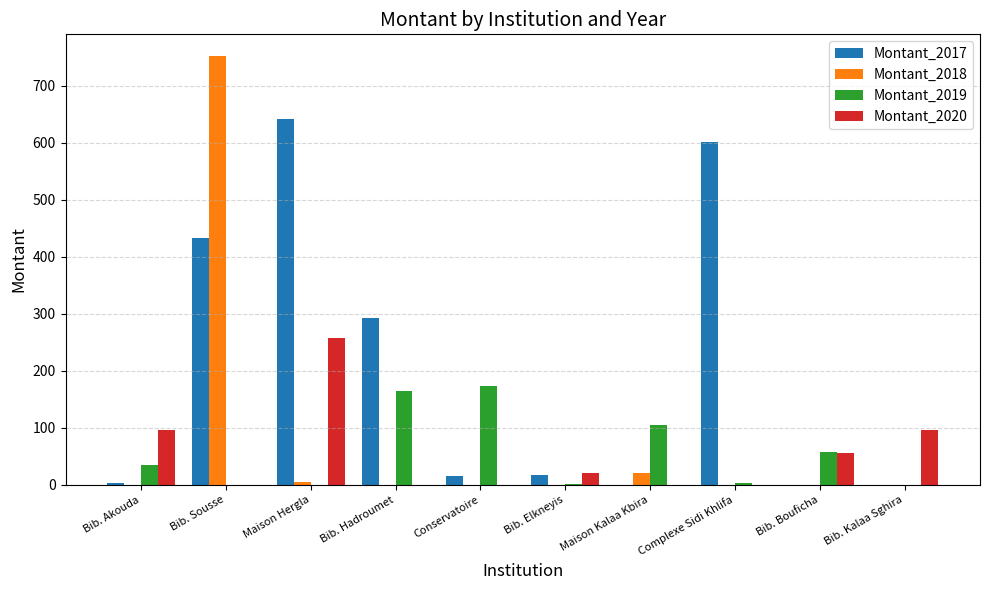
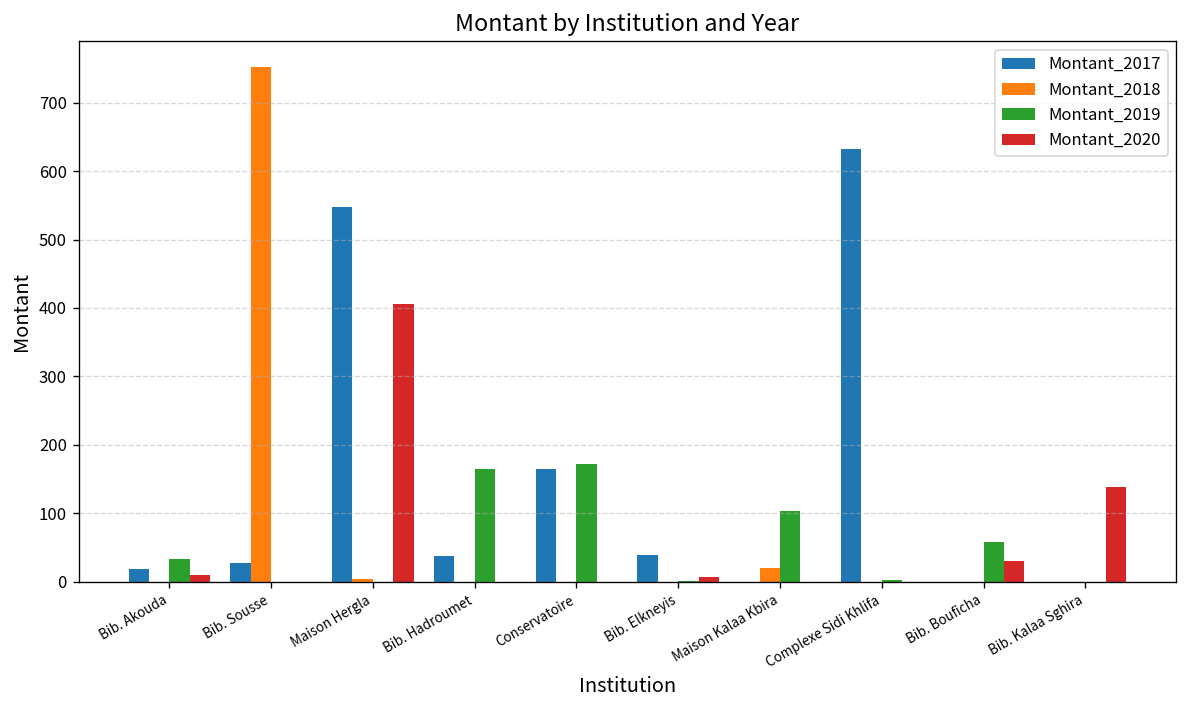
  {
    "Montant_2017": {
-     "Bib. Akouda": 0,
-     "Bib. Sousse": 430,
-     "Maison Hergla": 640,
-     "Bib. Hadroumet": 290,
-     "Conservatoire": 10,
-     "Bib. Elkneyis": 20,
+     "Bib. Akouda": 20,
+     "Bib. Sousse": 30,
+     "Maison Hergla": 550,
+     "Bib. Hadroumet": 40,
+     "Conservatoire": 170,
+     "Bib. Elkneyis": 40,
      "Maison Kalaa Kbira": 0,
-     "Complexe Sidi Khlifa": 600,
+     "Complexe Sidi Khlifa": 630,
      "Bib. Bouficha": 0,
      "Bib. Kalaa Sghira": 0
    },
    "Montant_2018": {
      "Bib. Akouda": 0,
      "Bib. Sousse": 750,
      "Bib. Hadroumet": 0,
      "Conservatoire": 0,
      "Bib. Elkneyis": 0,
      "Maison Kalaa Kbira": 20,
      "Complexe Sidi Khlifa": 0,
      "Bib. Bouficha": 0,
      "Bib. Kalaa Sghira": 0
    },
    "Montant_2019": {
      "Bib. Akouda": 30,
      "Bib. Sousse": 0,
      "Maison Hergla": 0,
      "Bib. Hadroumet": 160,
      "Conservatoire": 170,
      "Maison Kalaa Kbira": 100,
      "Bib. Bouficha": 60,
      "Bib. Kalaa Sghira": 0
    },
    "Montant_2020": {
-     "Bib. Akouda": 100,
+     "Bib. Akouda": 10,
      "Bib. Sousse": 0,
-     "Maison Hergla": 260,
+     "Maison Hergla": 410,
      "Bib. Hadroumet": 0,
      "Conservatoire": 0,
-     "Bib. Elkneyis": 20,
+     "Bib. Elkneyis": 10,
      "Maison Kalaa Kbira": 0,
      "Complexe Sidi Khlifa": 0,
-     "Bib. Bouficha": 50,
-     "Bib. Kalaa Sghira": 100
+     "Bib. Bouficha": 30,
+     "Bib. Kalaa Sghira": 140
    }
  }
